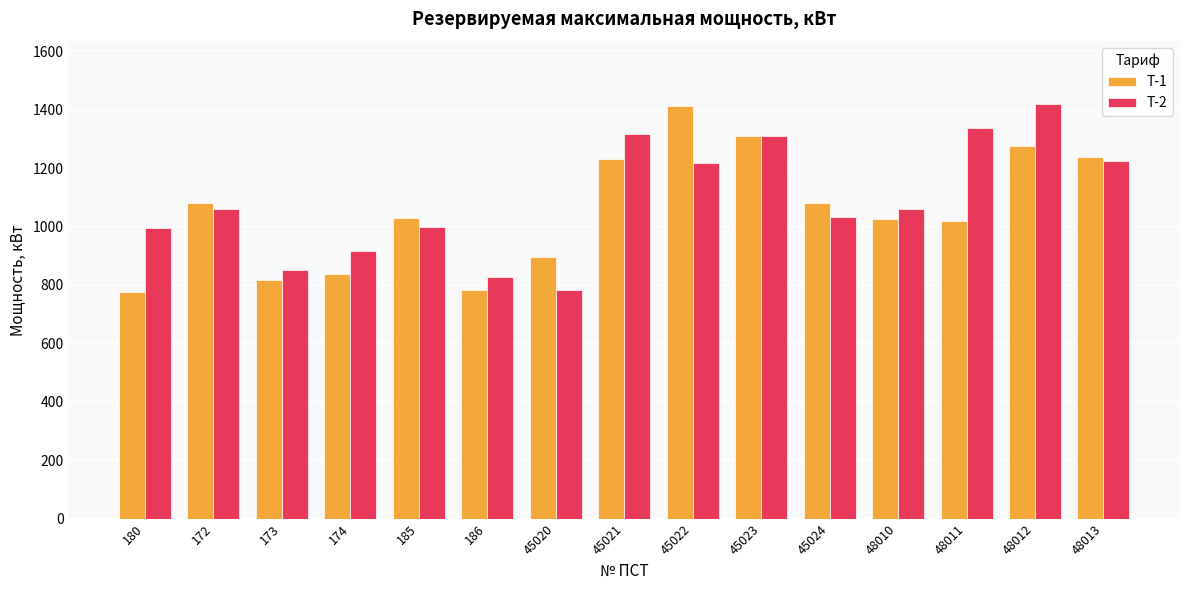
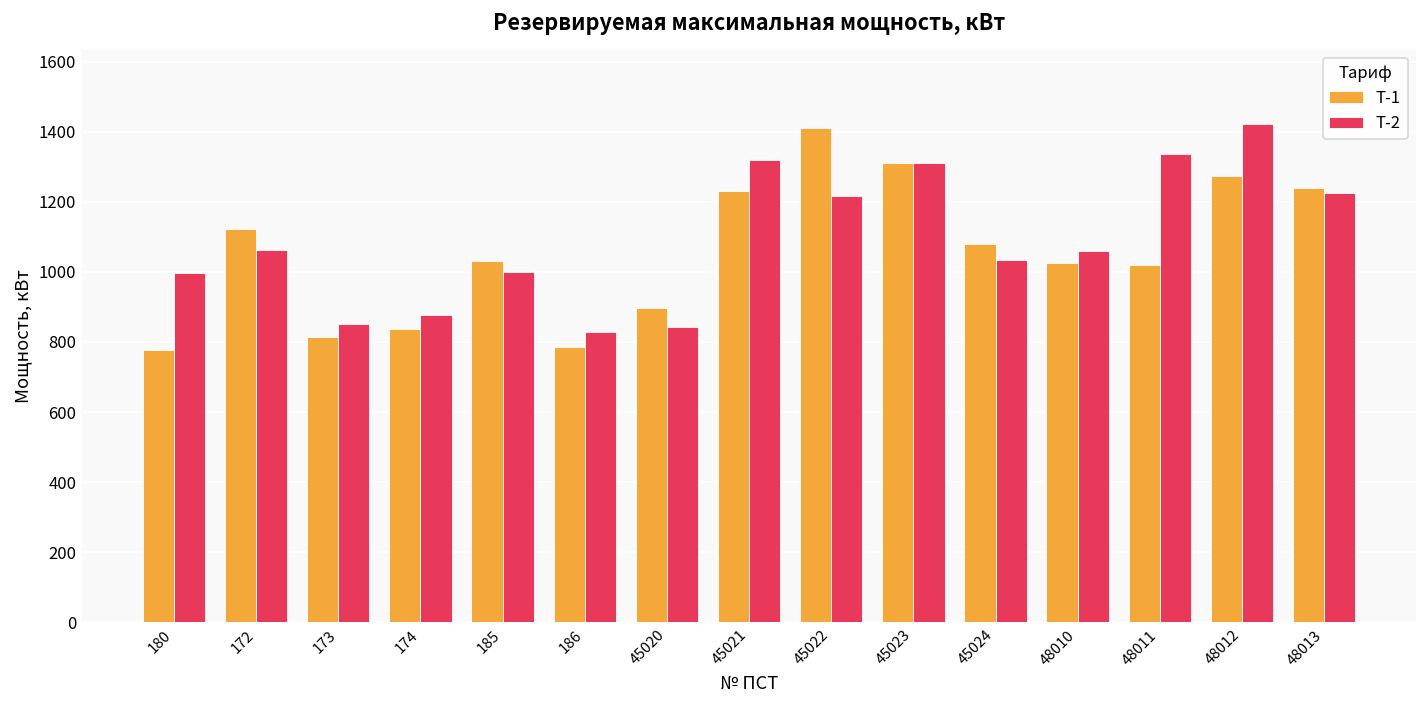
  {
    "T-1": {
      "180": 780,
-     "172": 1080,
+     "172": 1120,
      "173": 820,
      "174": 840,
      "185": 1030,
      "186": 780,
      "45020": 900,
      "45021": 1230,
      "45022": 1410,
      "45023": 1310,
      "45024": 1080,
      "48010": 1030,
      "48011": 1020,
      "48012": 1270,
      "48013": 1240
    },
    "T-2": {
      "180": 1000,
      "172": 1060,
      "173": 850,
-     "174": 920,
+     "174": 880,
      "185": 1000,
      "186": 830,
-     "45020": 780,
+     "45020": 840,
      "45021": 1320,
      "45022": 1220,
      "45023": 1310,
      "45024": 1030,
      "48010": 1060,
      "48011": 1340,
      "48012": 1420,
      "48013": 1230
    }
  }
